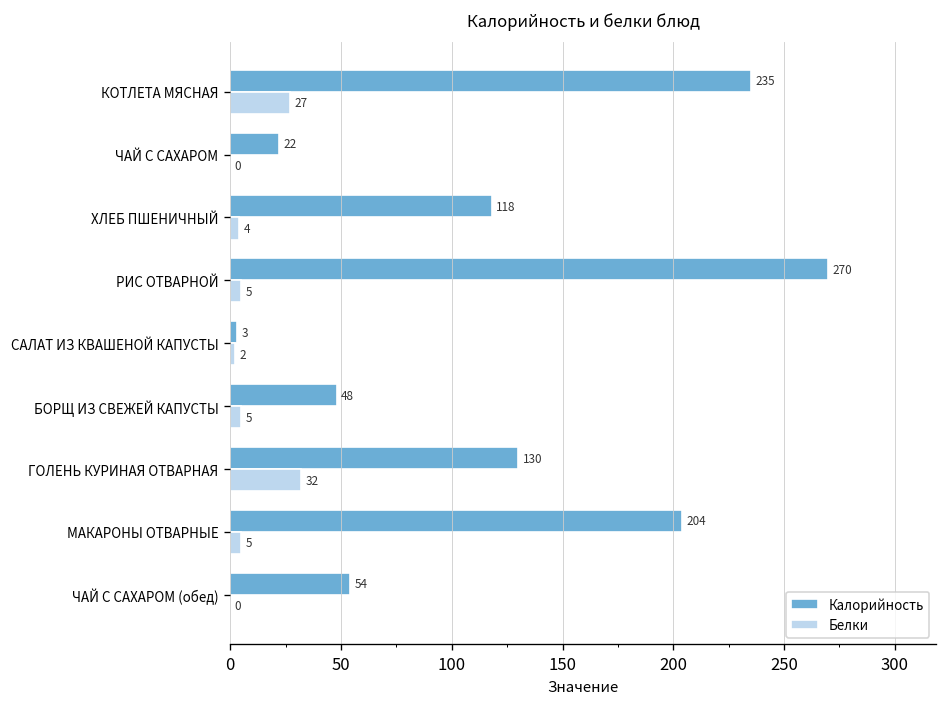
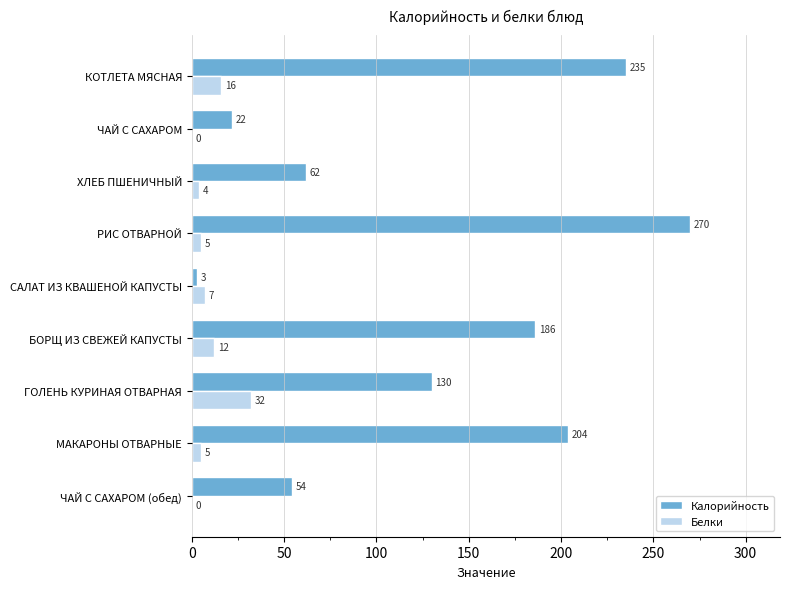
  {
    "Калорийность": {
      "КОТЛЕТА МЯСНАЯ": 235,
      "ЧАЙ С САХАРОМ": 22,
-     "ХЛЕБ ПШЕНИЧНЫЙ": 118,
+     "ХЛЕБ ПШЕНИЧНЫЙ": 62,
      "РИС ОТВАРНОЙ": 270,
      "САЛАТ ИЗ КВАШЕНОЙ КАПУСТЫ": 3,
-     "БОРЩ ИЗ СВЕЖЕЙ КАПУСТЫ": 48,
+     "БОРЩ ИЗ СВЕЖЕЙ КАПУСТЫ": 186,
      "ГОЛЕНЬ КУРИНАЯ ОТВАРНАЯ": 130,
      "МАКАРОНЫ ОТВАРНЫЕ": 204,
      "ЧАЙ С САХАРОМ (обед)": 54
    },
    "Белки": {
-     "КОТЛЕТА МЯСНАЯ": 27,
+     "КОТЛЕТА МЯСНАЯ": 16,
      "ЧАЙ С САХАРОМ": 0,
      "ХЛЕБ ПШЕНИЧНЫЙ": 4,
      "РИС ОТВАРНОЙ": 5,
-     "САЛАТ ИЗ КВАШЕНОЙ КАПУСТЫ": 2,
-     "БОРЩ ИЗ СВЕЖЕЙ КАПУСТЫ": 5,
+     "САЛАТ ИЗ КВАШЕНОЙ КАПУСТЫ": 7,
+     "БОРЩ ИЗ СВЕЖЕЙ КАПУСТЫ": 12,
      "ГОЛЕНЬ КУРИНАЯ ОТВАРНАЯ": 32,
      "МАКАРОНЫ ОТВАРНЫЕ": 5,
      "ЧАЙ С САХАРОМ (обед)": 0
    }
  }
